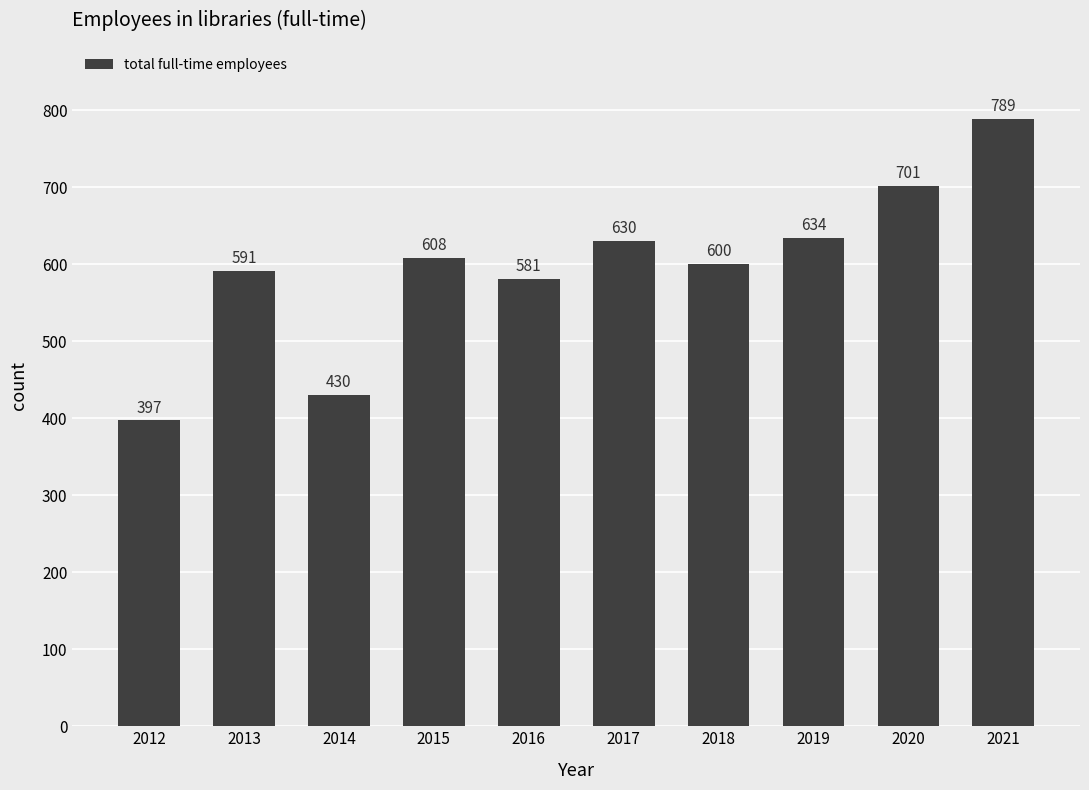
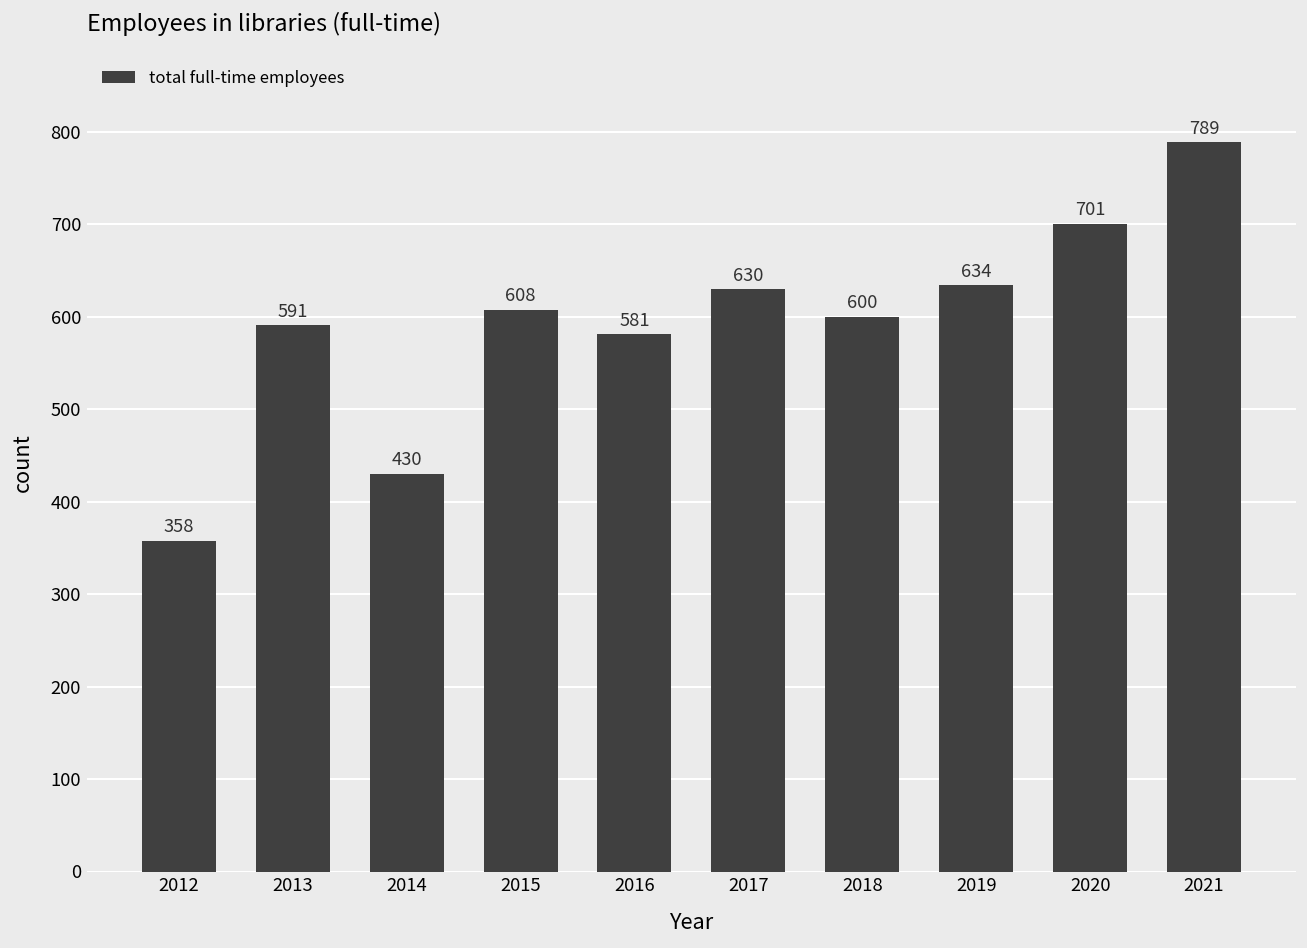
  {
-   "2012": 397,
+   "2012": 358,
    "2013": 591,
    "2014": 430,
    "2015": 608,
    "2016": 581,
    "2017": 630,
    "2018": 600,
    "2019": 634,
    "2020": 701,
    "2021": 789
  }
